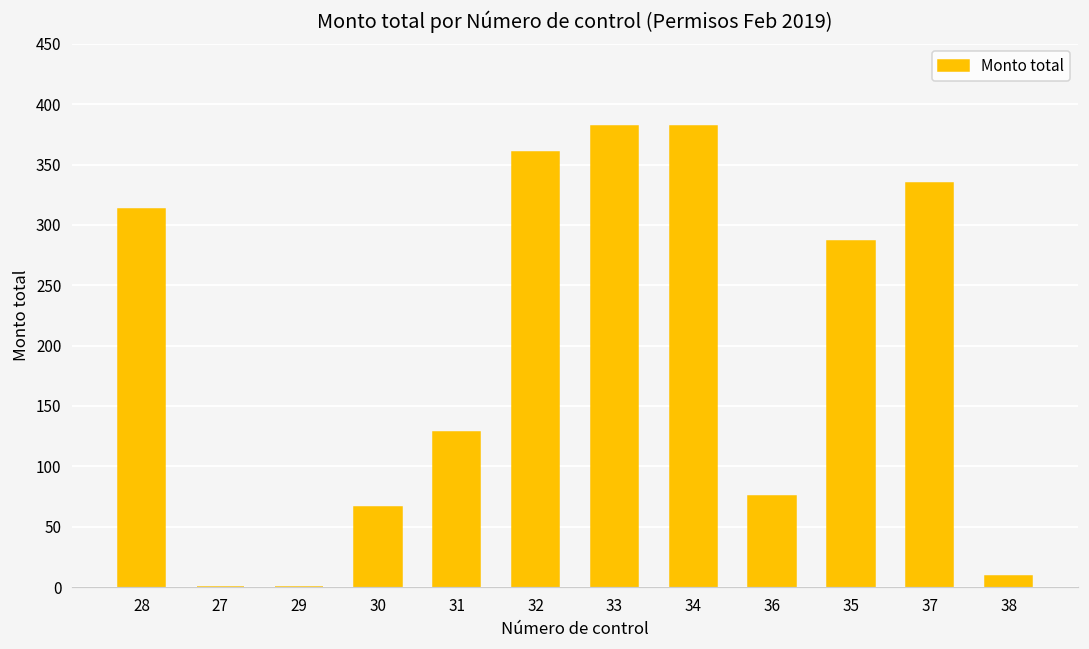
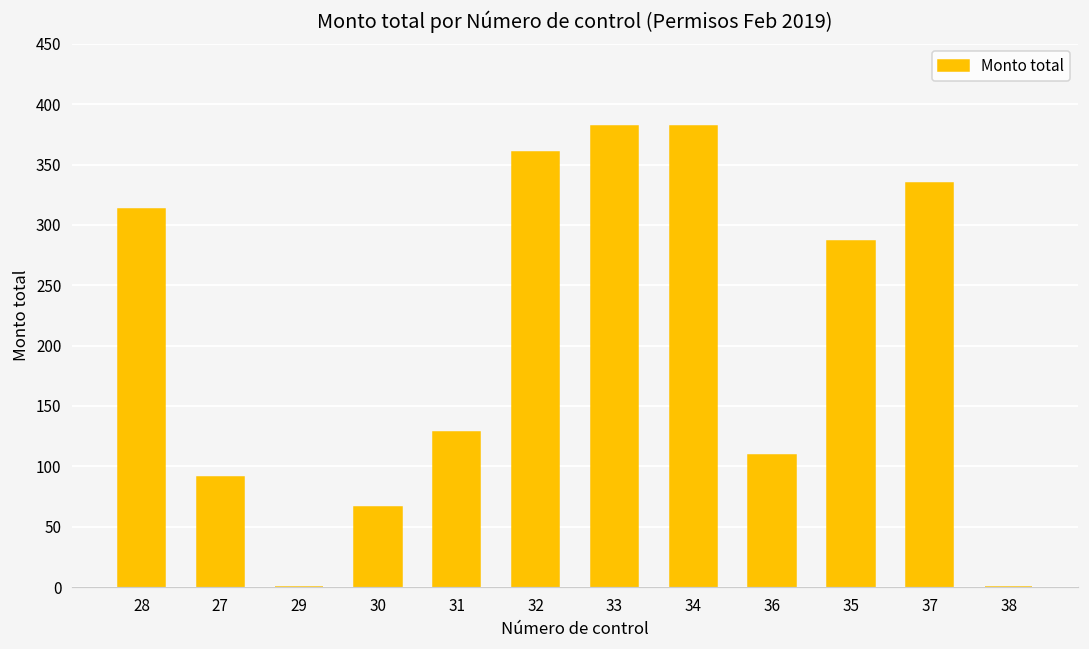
  {
    "28": 313,
-   "27": 0,
+   "27": 91,
    "29": 0,
    "30": 67,
    "31": 129,
    "32": 360,
    "33": 382,
    "34": 382,
-   "36": 76,
+   "36": 109,
    "35": 287,
    "37": 335,
-   "38": 10
+   "38": 0
  }
